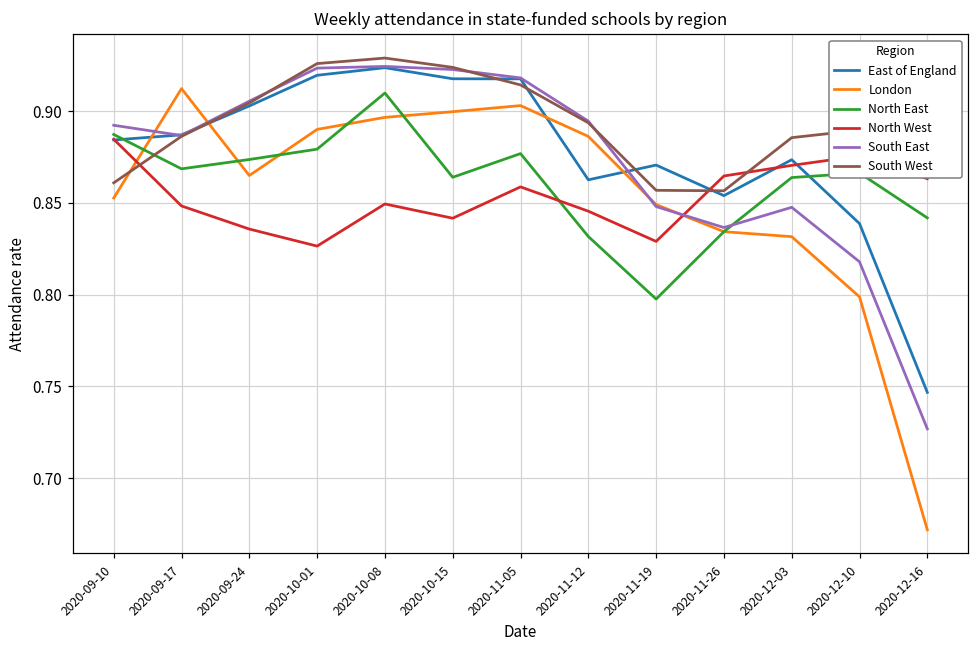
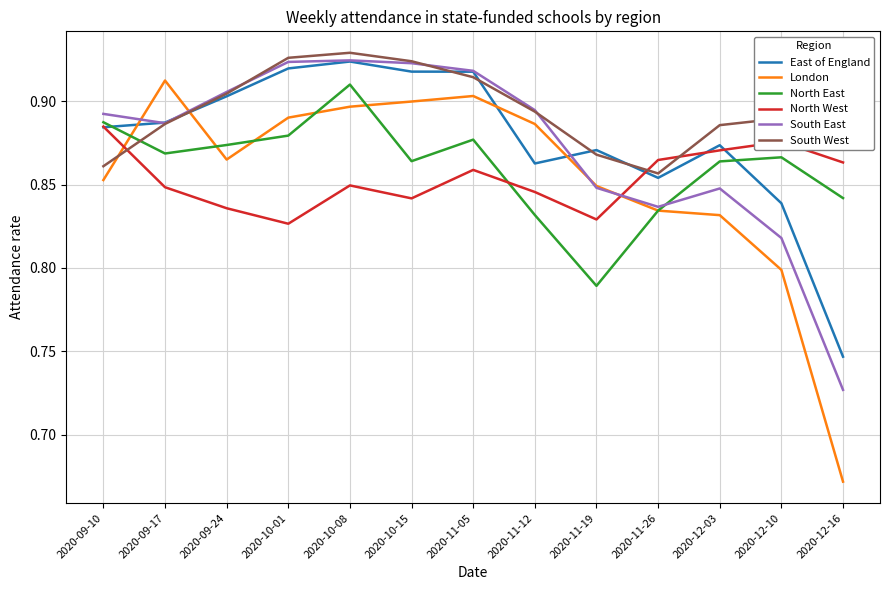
  {
    "East of England": {
      "2020-09-24": 0.903,
      "2020-10-01": 0.920,
      "2020-10-15": 0.918,
      "2020-11-12": 0.863,
      "2020-11-19": 0.871,
      "2020-11-26": 0.854,
      "2020-12-03": 0.874,
      "2020-12-10": 0.839,
      "2020-12-16": 0.747
    },
    "London": {
      "2020-09-10": 0.853,
      "2020-09-17": 0.912,
      "2020-09-24": 0.865,
      "2020-10-01": 0.890,
      "2020-10-08": 0.897,
      "2020-10-15": 0.900,
      "2020-11-05": 0.903,
      "2020-11-12": 0.886,
      "2020-12-03": 0.832,
      "2020-12-10": 0.799,
      "2020-12-16": 0.672
    },
    "North East": {
      "2020-09-10": 0.887,
      "2020-09-17": 0.869,
      "2020-09-24": 0.874,
      "2020-10-01": 0.879,
      "2020-10-08": 0.910,
      "2020-10-15": 0.864,
      "2020-11-05": 0.877,
      "2020-11-12": 0.832,
-     "2020-11-19": 0.798,
+     "2020-11-19": 0.789,
      "2020-12-03": 0.864,
      "2020-12-10": 0.866,
      "2020-12-16": 0.842
    },
    "North West": {
      "2020-09-17": 0.848,
      "2020-09-24": 0.836,
      "2020-10-01": 0.826,
      "2020-10-08": 0.849,
      "2020-10-15": 0.842,
      "2020-11-05": 0.859,
      "2020-11-12": 0.846,
      "2020-11-19": 0.829,
      "2020-11-26": 0.865,
      "2020-12-03": 0.871,
      "2020-12-16": 0.863
    },
    "South East": {
      "2020-09-10": 0.892,
      "2020-10-01": 0.924,
      "2020-11-26": 0.837,
      "2020-12-03": 0.848,
      "2020-12-10": 0.818,
      "2020-12-16": 0.727
    },
    "South West": {
      "2020-09-10": 0.861,
      "2020-10-01": 0.926,
      "2020-10-08": 0.929,
      "2020-11-05": 0.914,
-     "2020-11-19": 0.857,
+     "2020-11-19": 0.868,
      "2020-11-26": 0.857,
      "2020-12-03": 0.886
    }
  }
